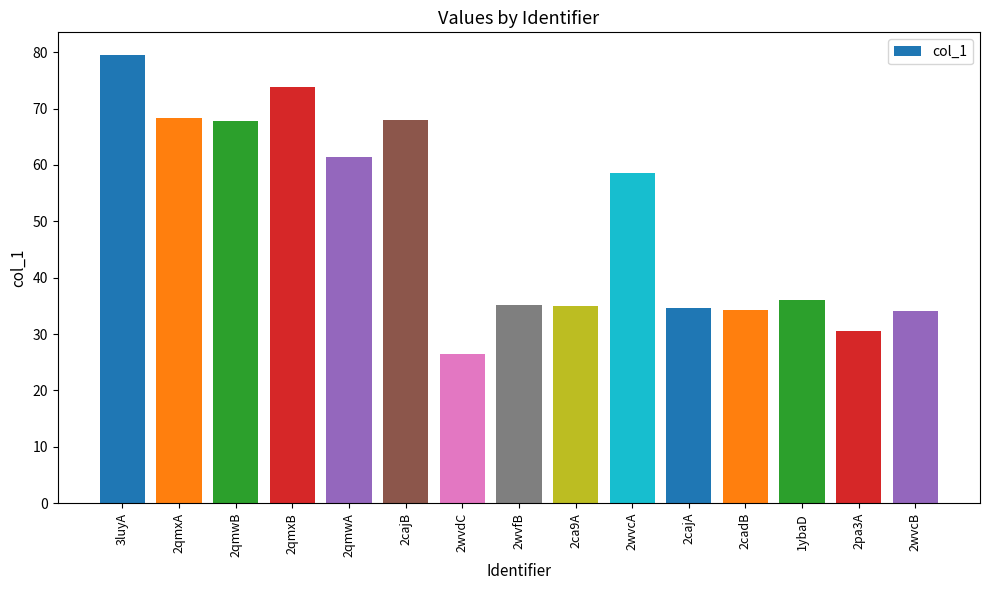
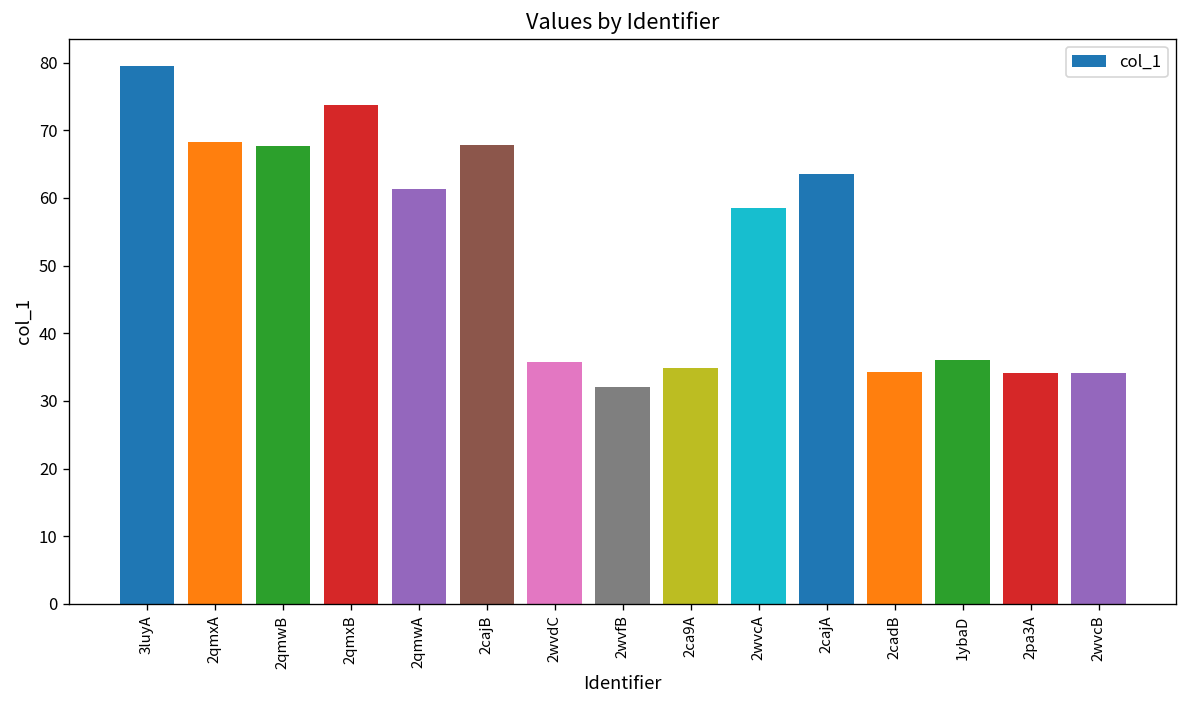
  {
    "3luyA": 80,
    "2qmxA": 68,
    "2qmwB": 68,
    "2qmxB": 74,
    "2qmwA": 61,
    "2cajB": 68,
-   "2wvdC": 26,
-   "2wvfB": 35,
+   "2wvdC": 36,
+   "2wvfB": 32,
    "2ca9A": 35,
    "2wvcA": 59,
-   "2cajA": 35,
+   "2cajA": 64,
    "2cadB": 34,
    "1ybaD": 36,
-   "2pa3A": 31,
+   "2pa3A": 34,
    "2wvcB": 34
  }
